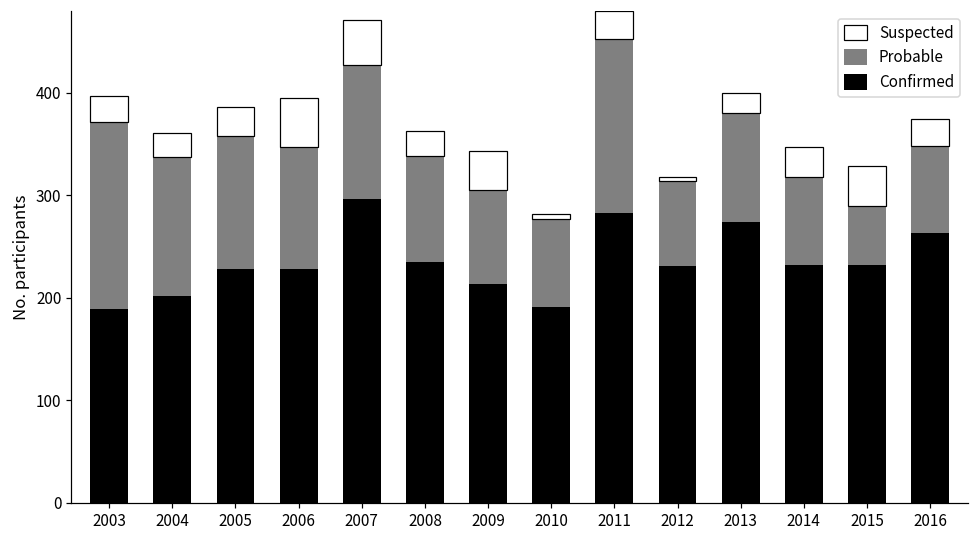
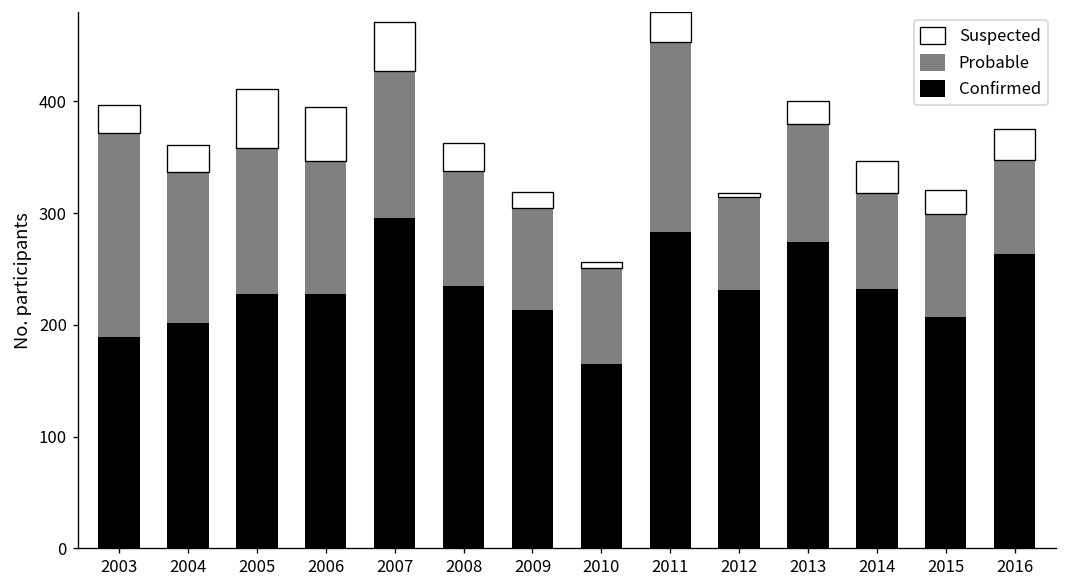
  {
    "Confirmed": {
      "2003": 190,
      "2004": 200,
      "2005": 230,
      "2006": 230,
      "2007": 300,
      "2008": 240,
      "2009": 210,
-     "2010": 190,
+     "2010": 170,
      "2011": 280,
      "2012": 230,
      "2013": 270,
      "2014": 230,
-     "2015": 230,
+     "2015": 210,
      "2016": 260
    },
    "Probable": {
      "2003": 180,
      "2004": 140,
      "2005": 130,
      "2006": 120,
      "2007": 130,
      "2008": 100,
      "2009": 90,
      "2010": 90,
      "2011": 170,
      "2012": 80,
      "2013": 110,
      "2014": 90,
-     "2015": 60,
+     "2015": 90,
      "2016": 90
    },
    "Suspected": {
      "2003": 30,
      "2004": 20,
-     "2005": 30,
+     "2005": 50,
      "2006": 50,
      "2007": 40,
      "2008": 30,
-     "2009": 40,
+     "2009": 10,
      "2010": 10,
      "2011": 30,
      "2012": 0,
      "2013": 20,
      "2014": 30,
-     "2015": 40,
+     "2015": 20,
      "2016": 30
    }
  }
